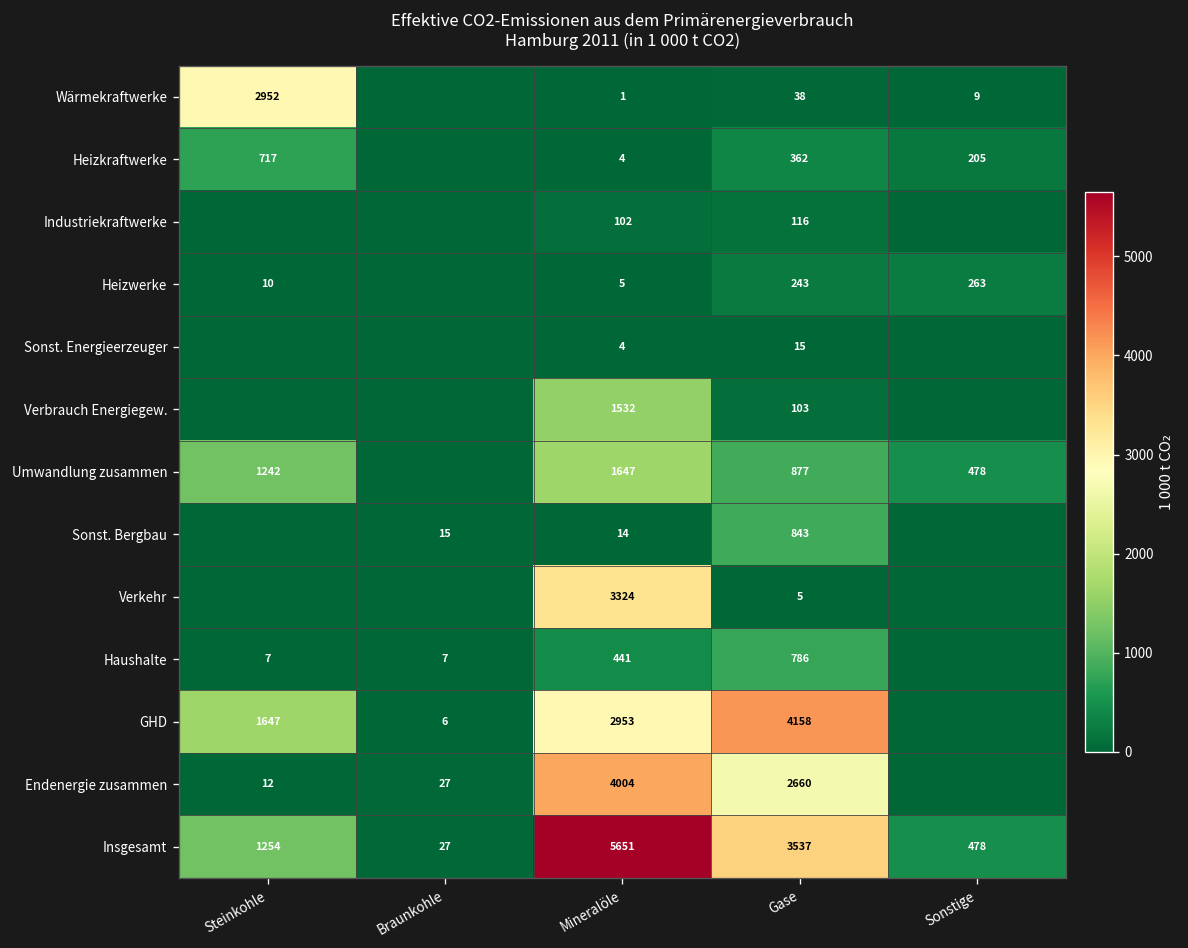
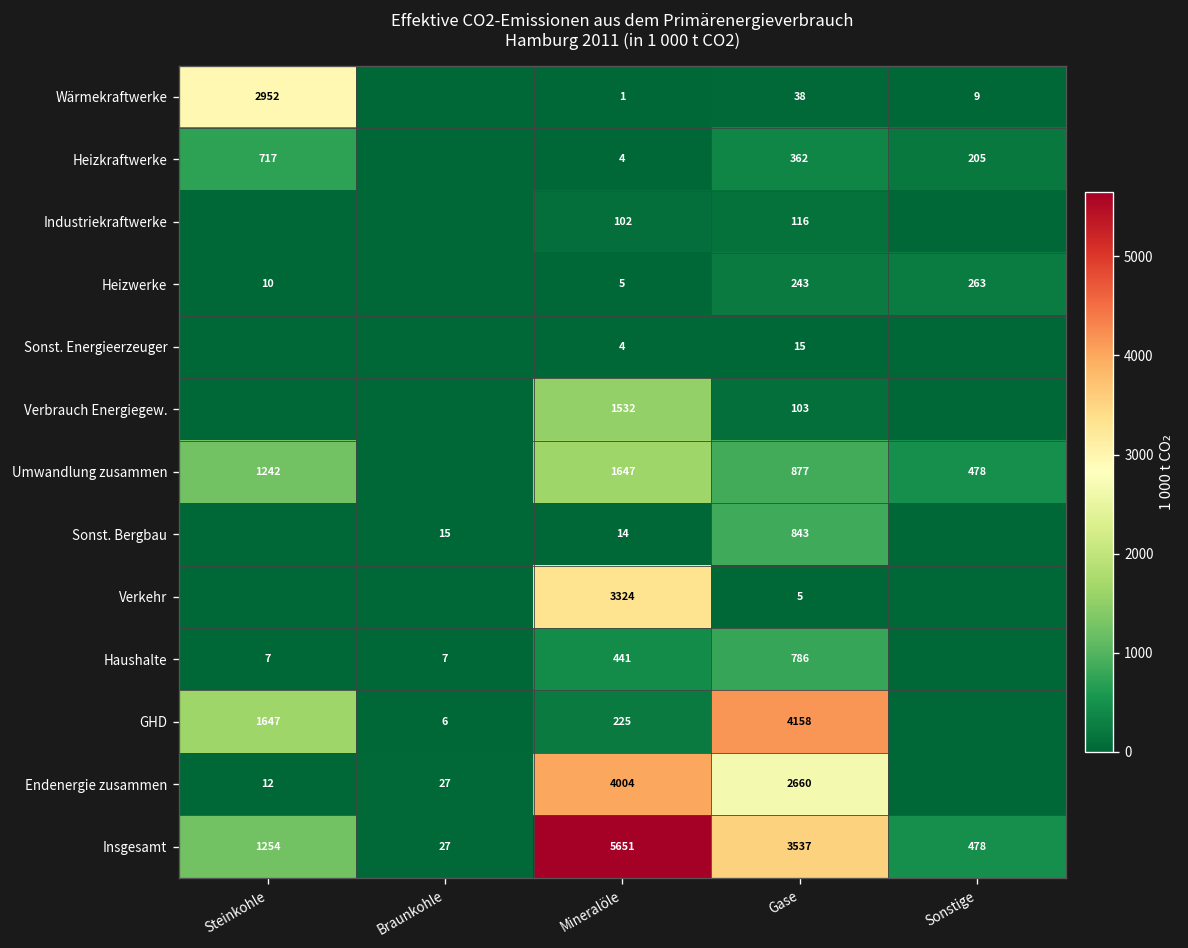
  {
    "Wärmekraftwerke": {
      "Steinkohle": 2952,
      "Mineralöle": 1,
      "Gase": 38,
      "Sonstige": 9
    },
    "Heizkraftwerke": {
      "Steinkohle": 717,
      "Mineralöle": 4,
      "Gase": 362,
      "Sonstige": 205
    },
    "Industriekraftwerke": {
      "Mineralöle": 102,
      "Gase": 116
    },
    "Heizwerke": {
      "Steinkohle": 10,
      "Mineralöle": 5,
      "Gase": 243,
      "Sonstige": 263
    },
    "Sonst. Energieerzeuger": {
      "Mineralöle": 4,
      "Gase": 15
    },
    "Verbrauch Energiegew.": {
      "Mineralöle": 1532,
      "Gase": 103
    },
    "Umwandlung zusammen": {
      "Steinkohle": 1242,
      "Mineralöle": 1647,
      "Gase": 877,
      "Sonstige": 478
    },
    "Sonst. Bergbau": {
      "Braunkohle": 15,
      "Mineralöle": 14,
      "Gase": 843
    },
    "Verkehr": {
      "Mineralöle": 3324,
      "Gase": 5
    },
    "Haushalte": {
      "Steinkohle": 7,
      "Braunkohle": 7,
      "Mineralöle": 441,
      "Gase": 786
    },
    "GHD": {
      "Steinkohle": 1647,
      "Braunkohle": 6,
-     "Mineralöle": 2953,
+     "Mineralöle": 225,
      "Gase": 4158
    },
    "Endenergie zusammen": {
      "Steinkohle": 12,
      "Braunkohle": 27,
      "Mineralöle": 4004,
      "Gase": 2660
    },
    "Insgesamt": {
      "Steinkohle": 1254,
      "Braunkohle": 27,
      "Mineralöle": 5651,
      "Gase": 3537,
      "Sonstige": 478
    }
  }
